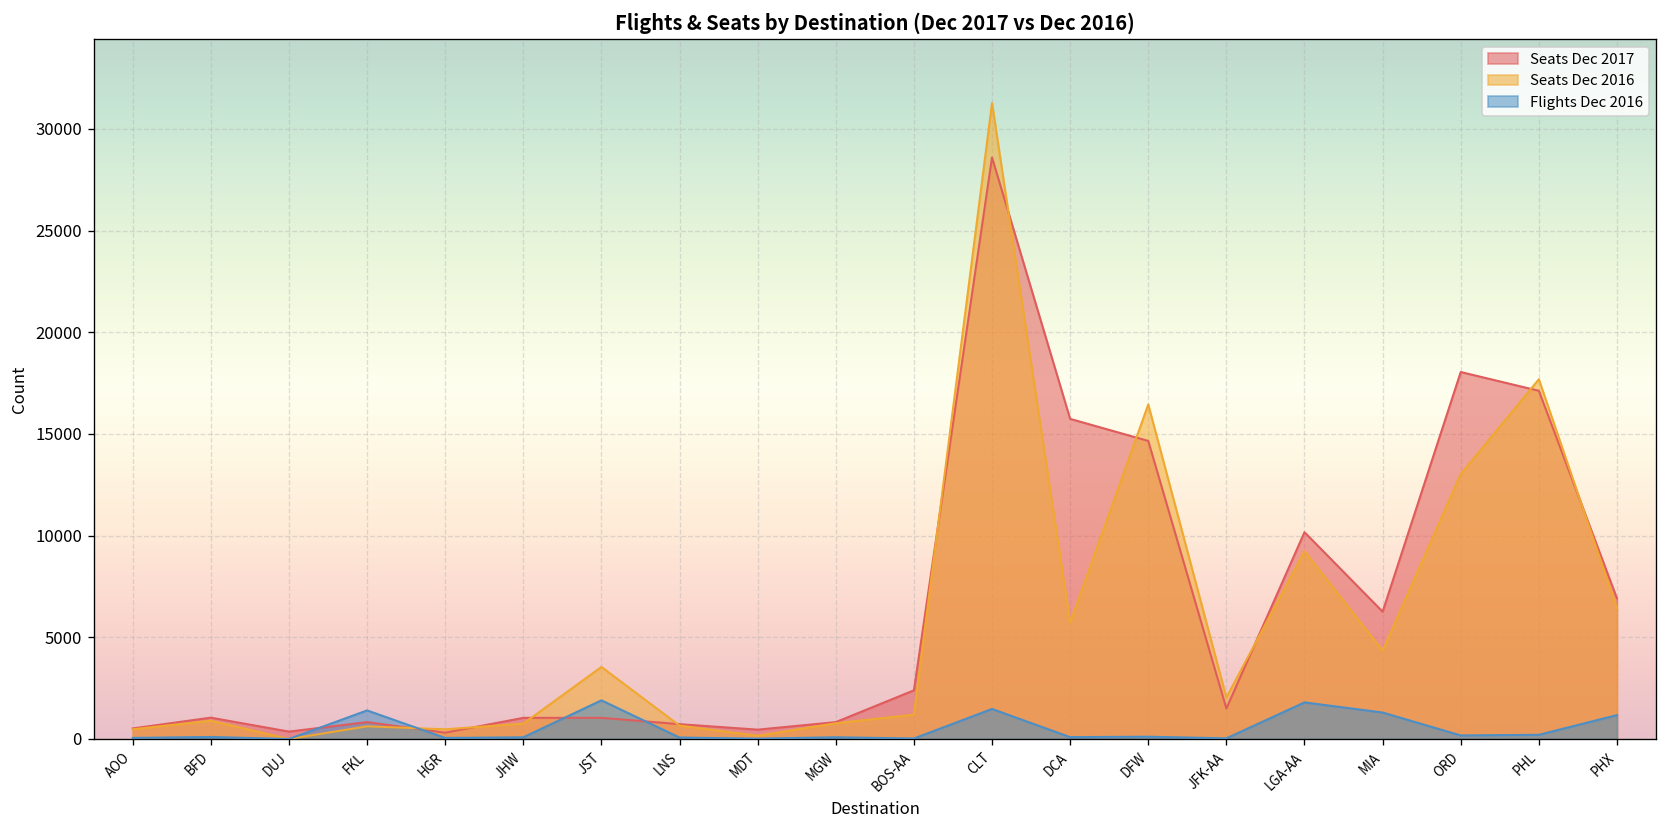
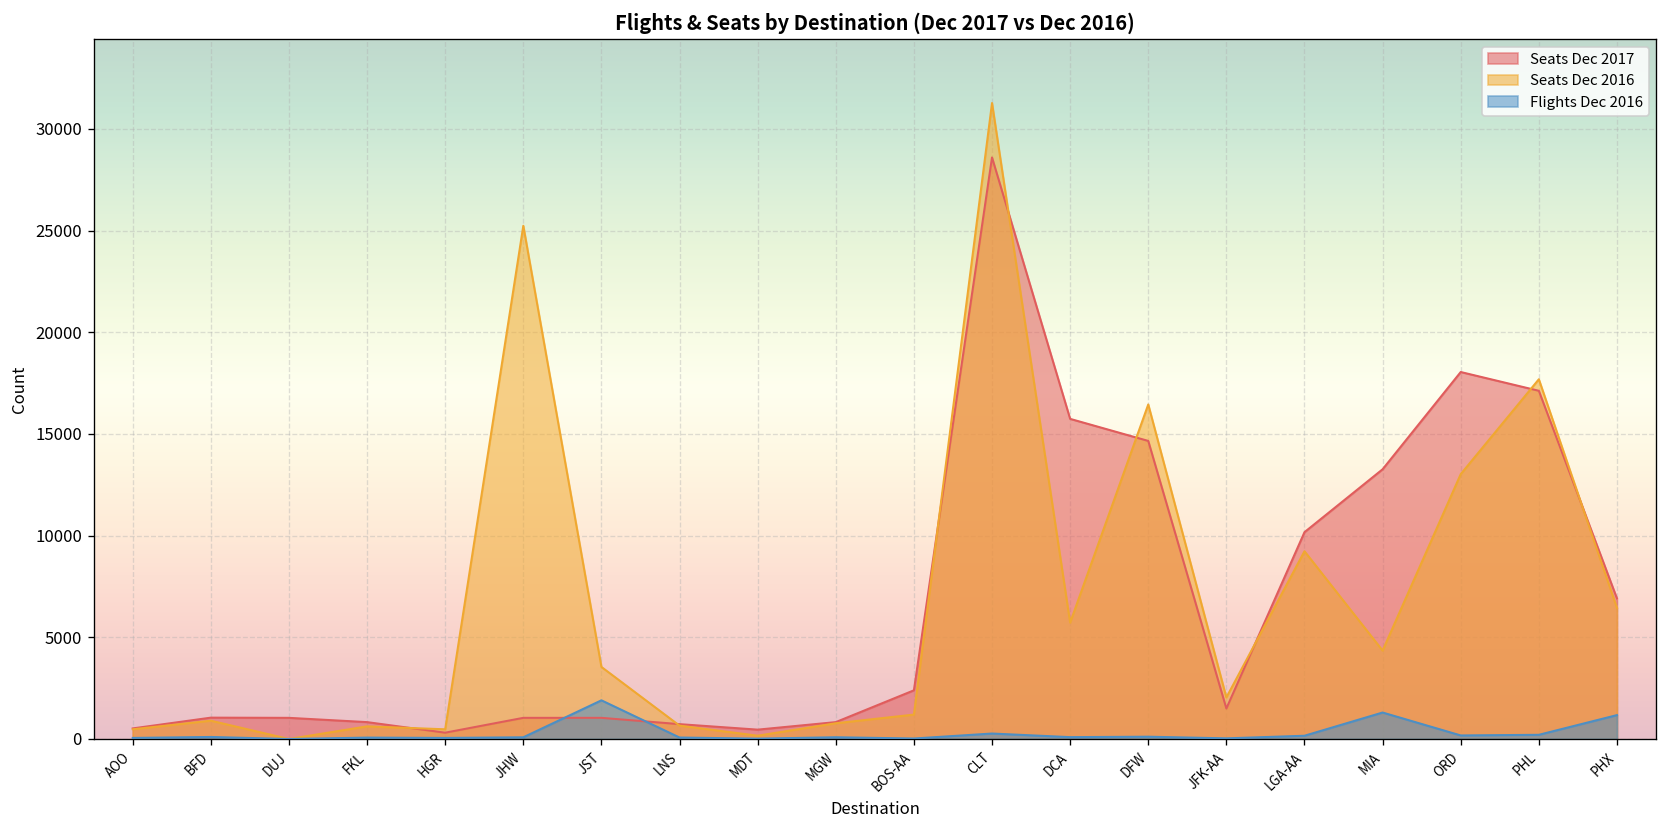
  {
    "Seats Dec 2017": {
      "BFD": 1100,
-     "DUJ": 400,
+     "DUJ": 1000,
      "FKL": 800,
      "HGR": 300,
      "JHW": 1000,
      "JST": 1000,
      "MDT": 500,
      "BOS-AA": 2400,
      "CLT": 28600,
      "DCA": 15700,
      "DFW": 14700,
      "JFK-AA": 1500,
      "LGA-AA": 10200,
-     "MIA": 6300,
+     "MIA": 13300,
      "ORD": 18000,
      "PHL": 17100,
      "PHX": 6900
    },
    "Seats Dec 2016": {
      "BFD": 900,
      "FKL": 600,
      "HGR": 500,
-     "JHW": 800,
+     "JHW": 25200,
      "JST": 3500,
      "BOS-AA": 1200,
      "CLT": 31300,
      "DCA": 5700,
      "DFW": 16500,
      "JFK-AA": 2000,
      "LGA-AA": 9200,
      "MIA": 4300,
      "ORD": 13000,
      "PHL": 17700,
      "PHX": 6400
    },
    "Flights Dec 2016": {
      "AOO": 100,
      "BFD": 100,
-     "FKL": 1400,
+     "FKL": 100,
      "HGR": 100,
      "JHW": 100,
      "JST": 1900,
      "LNS": 100,
      "MGW": 100,
      "BOS-AA": 0,
-     "CLT": 1500,
+     "CLT": 300,
      "DCA": 100,
      "DFW": 100,
      "JFK-AA": 0,
-     "LGA-AA": 1800,
+     "LGA-AA": 200,
      "MIA": 1300,
      "ORD": 200,
      "PHL": 200,
      "PHX": 1200
    }
  }
